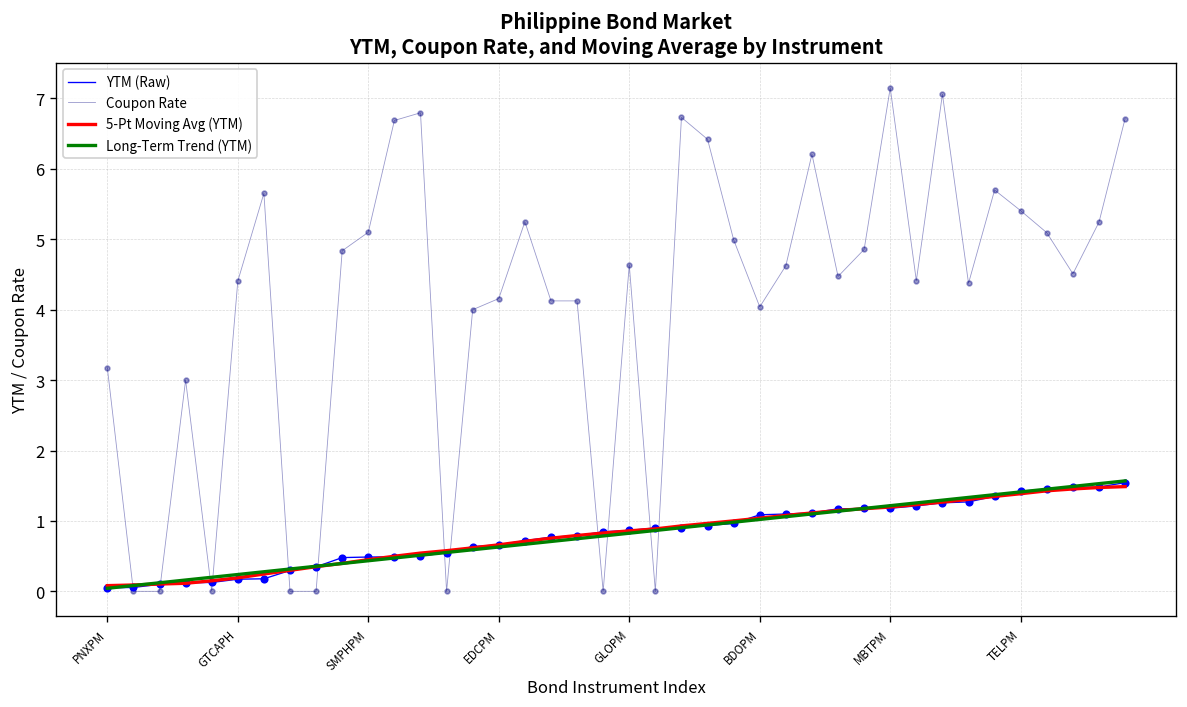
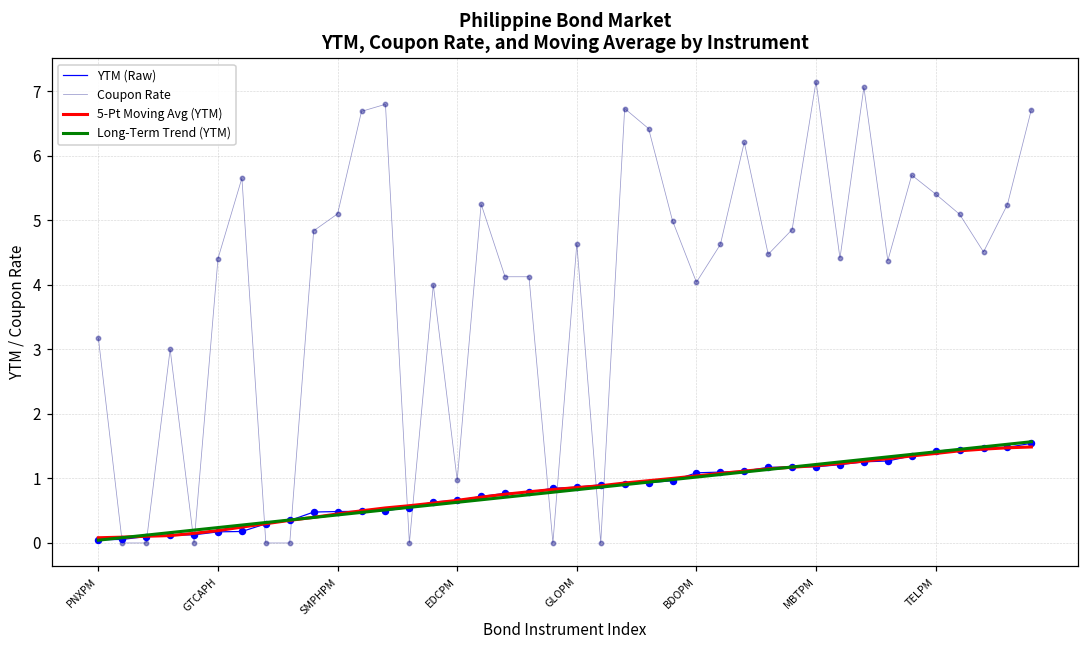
  {
    "YTM (Raw)": {
      "BDOPM": 1.1
    },
    "Coupon Rate": {
      "PNXPM": 3.2,
      "GTCAPH": 4.4,
      "SMPHPM": 5.1,
-     "EDCPM": 4.2,
+     "EDCPM": 1.0,
      "GLOPM": 4.6,
      "BDOPM": 4.0,
      "MBTPM": 7.2,
      "TELPM": 5.4
    },
    "Long-Term Trend (YTM)": {
      "GTCAPH": 0.2
    }
  }
